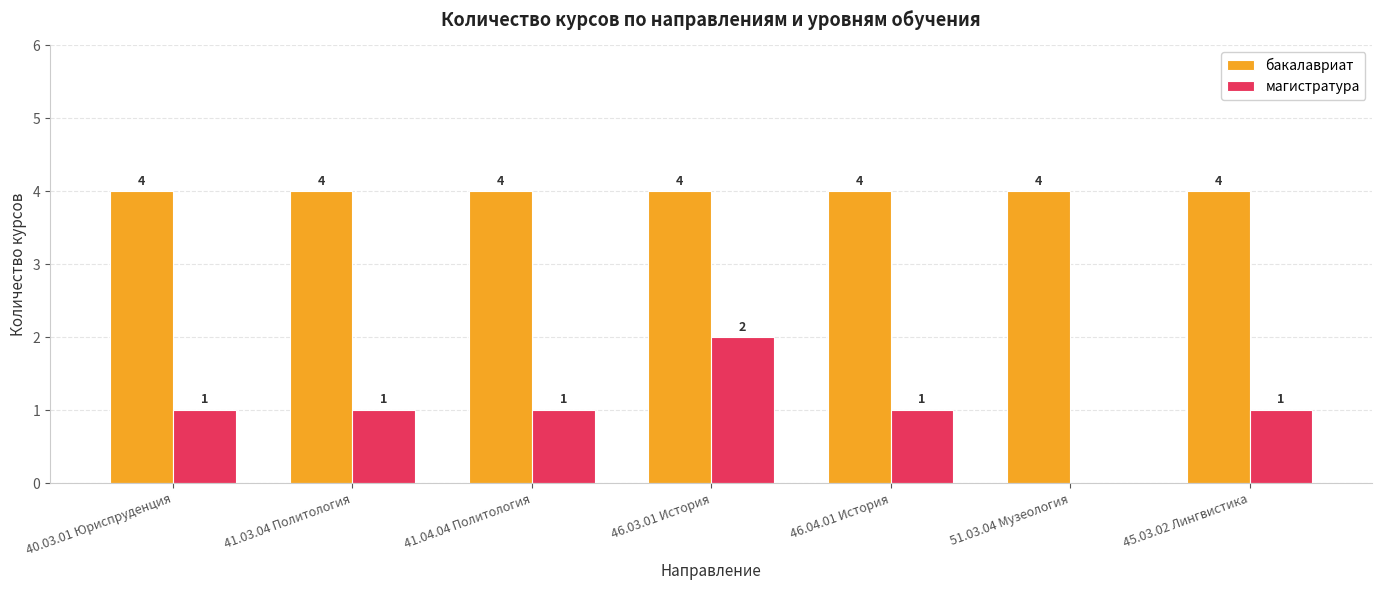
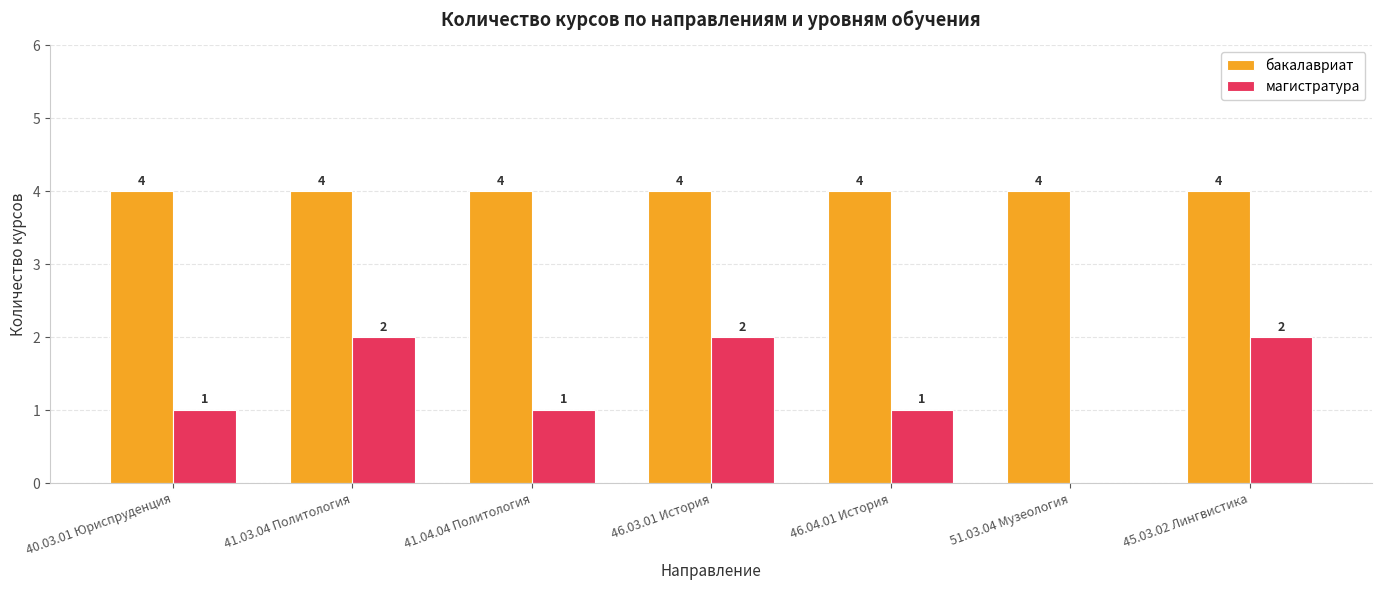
  {
    "бакалавриат": {
      "40.03.01 Юриспруденция": 4,
      "41.03.04 Политология": 4,
      "41.04.04 Политология": 4,
      "46.03.01 История": 4,
      "46.04.01 История": 4,
      "51.03.04 Музеология": 4,
      "45.03.02 Лингвистика": 4
    },
    "магистратура": {
      "40.03.01 Юриспруденция": 1,
-     "41.03.04 Политология": 1,
+     "41.03.04 Политология": 2,
      "41.04.04 Политология": 1,
      "46.03.01 История": 2,
      "46.04.01 История": 1,
-     "45.03.02 Лингвистика": 1
+     "45.03.02 Лингвистика": 2
    }
  }
